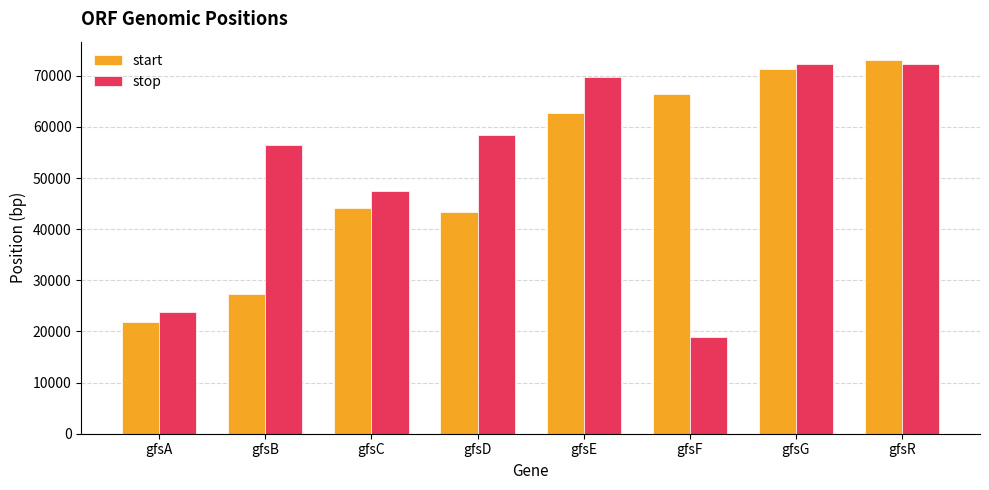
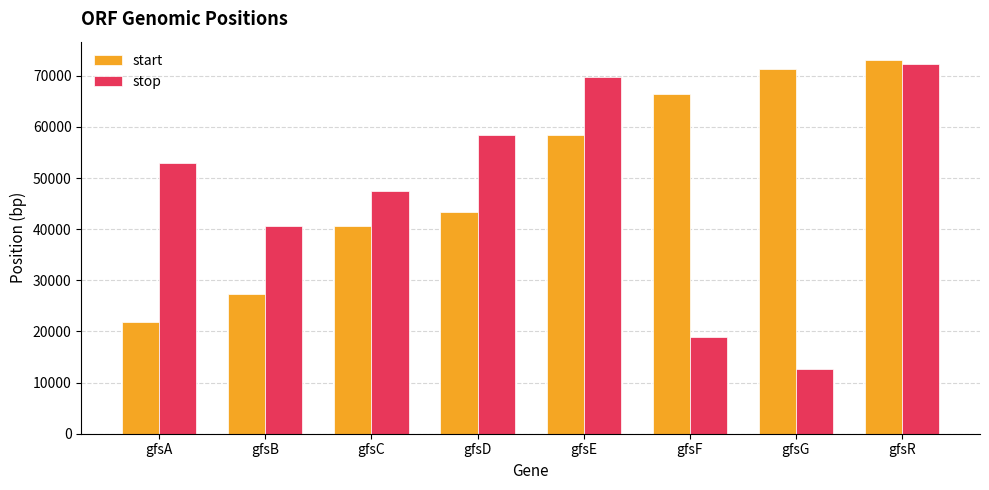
  {
    "start": {
      "gfsA": 22000,
      "gfsB": 27000,
-     "gfsC": 44000,
+     "gfsC": 41000,
      "gfsD": 43000,
-     "gfsE": 63000,
+     "gfsE": 58000,
      "gfsF": 67000,
      "gfsG": 71000,
      "gfsR": 73000
    },
    "stop": {
-     "gfsA": 24000,
-     "gfsB": 57000,
+     "gfsA": 53000,
+     "gfsB": 41000,
      "gfsC": 47000,
      "gfsD": 58000,
      "gfsE": 70000,
      "gfsF": 19000,
-     "gfsG": 72000,
+     "gfsG": 13000,
      "gfsR": 72000
    }
  }
